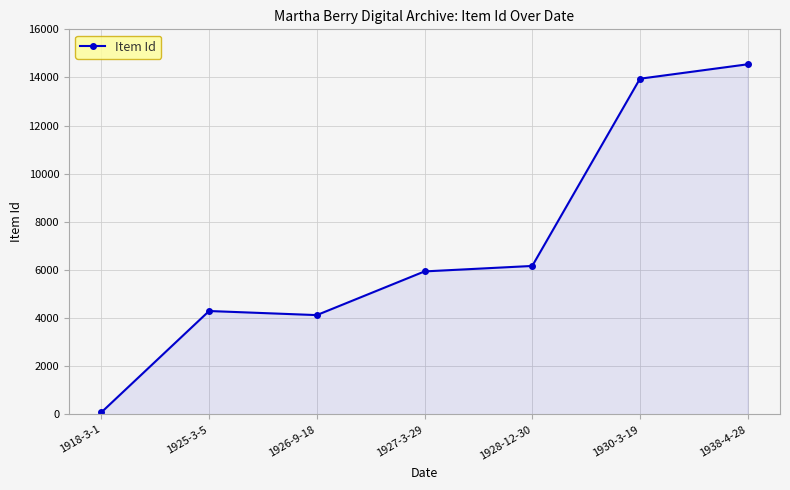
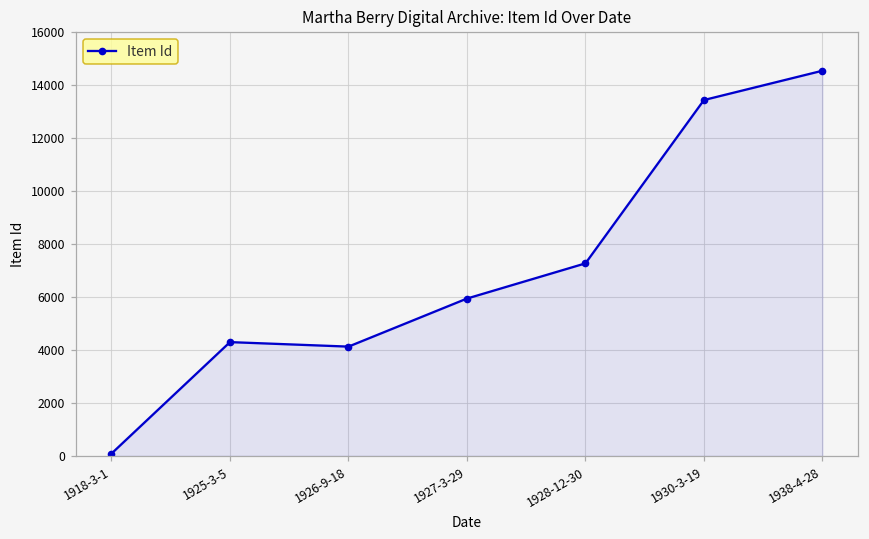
  {
    "1918-3-1": 100,
    "1925-3-5": 4300,
    "1926-9-18": 4100,
    "1927-3-29": 5900,
-   "1928-12-30": 6200,
-   "1930-3-19": 13900,
+   "1928-12-30": 7300,
+   "1930-3-19": 13400,
    "1938-4-28": 14500
  }
